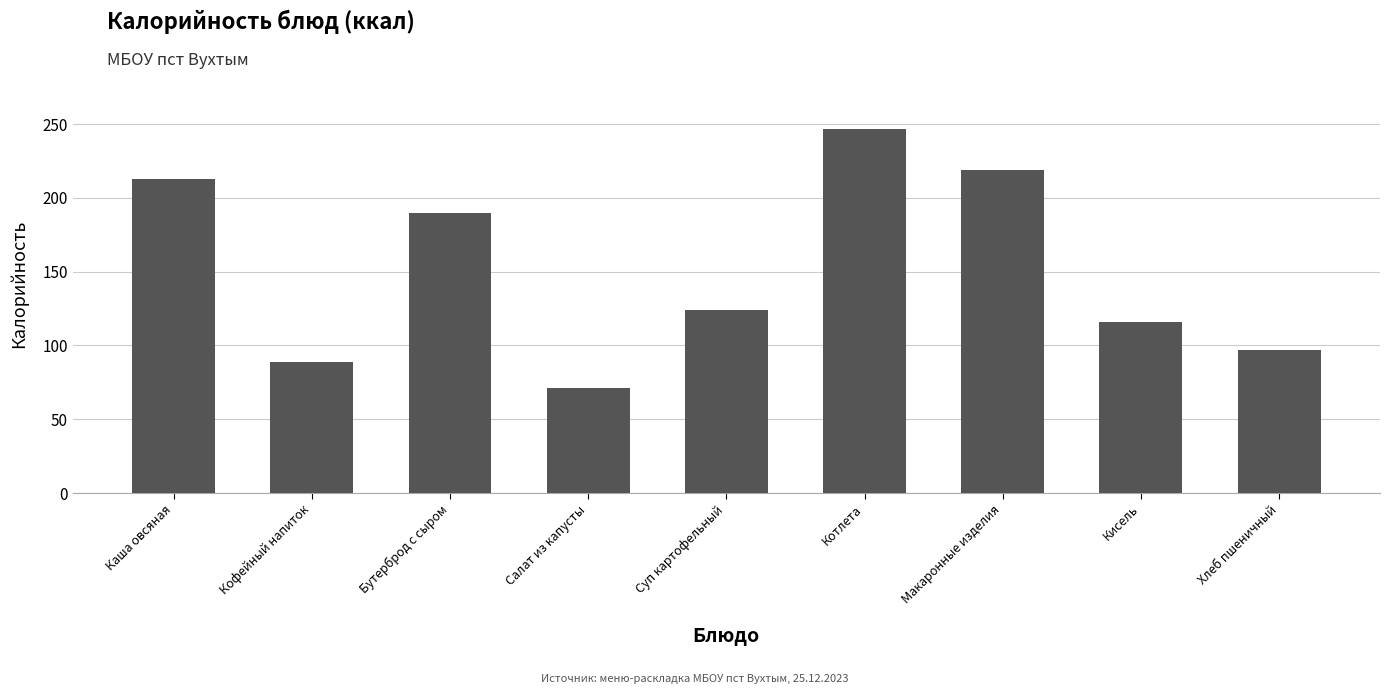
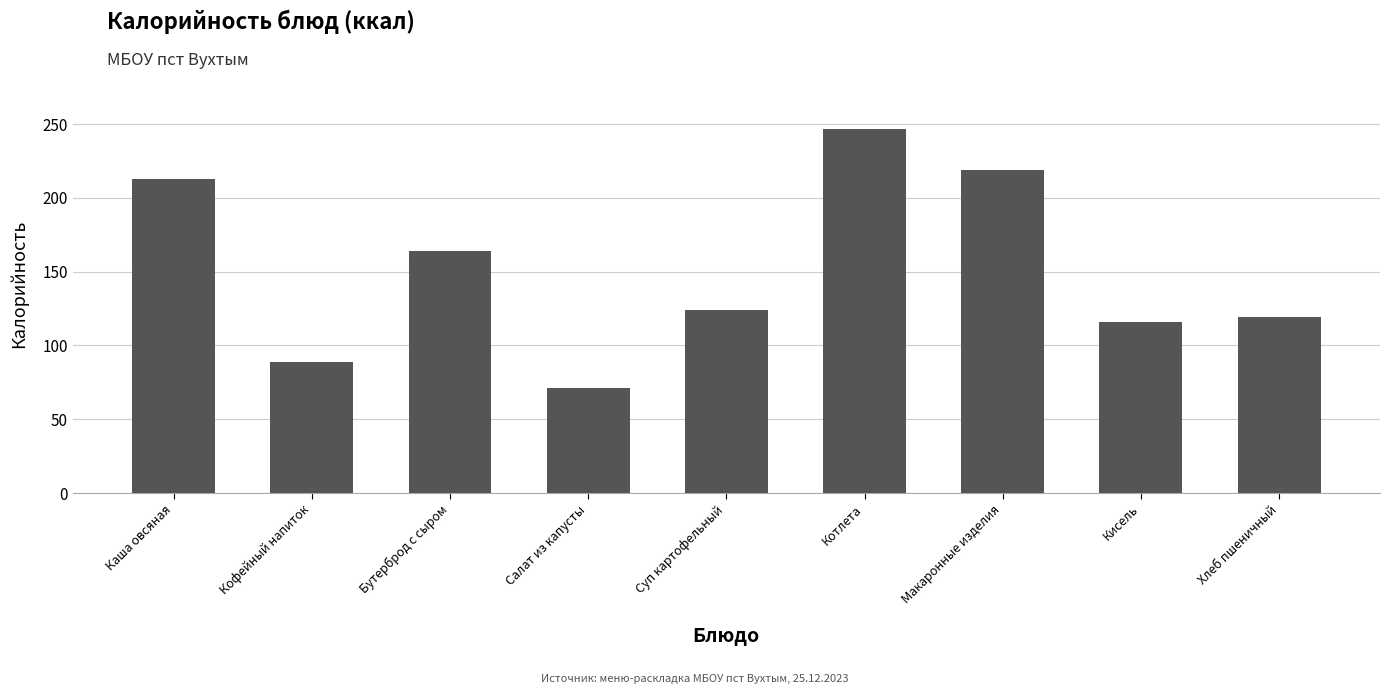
  {
    "Каша овсяная": 213,
    "Кофейный напиток": 89,
-   "Бутерброд с сыром": 190,
+   "Бутерброд с сыром": 164,
    "Салат из капусты": 71,
    "Суп картофельный": 124,
    "Котлета": 247,
    "Макаронные изделия": 219,
    "Кисель": 116,
-   "Хлеб пшеничный": 97
+   "Хлеб пшеничный": 119
  }
